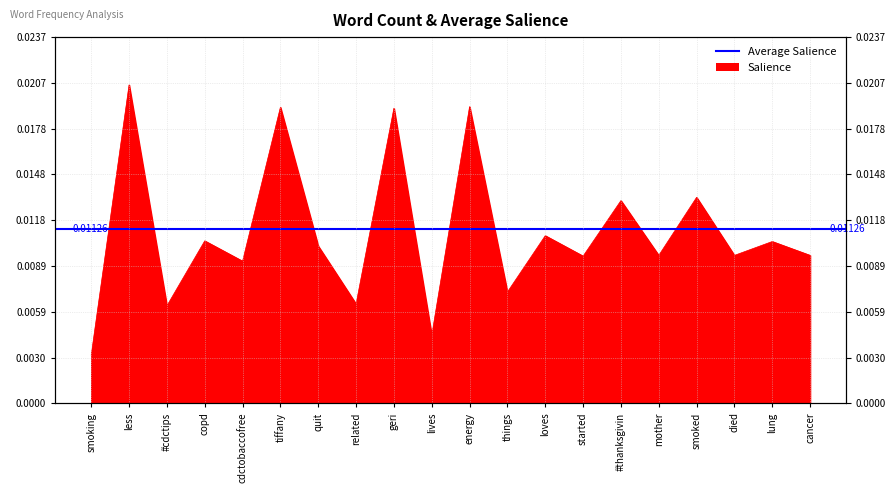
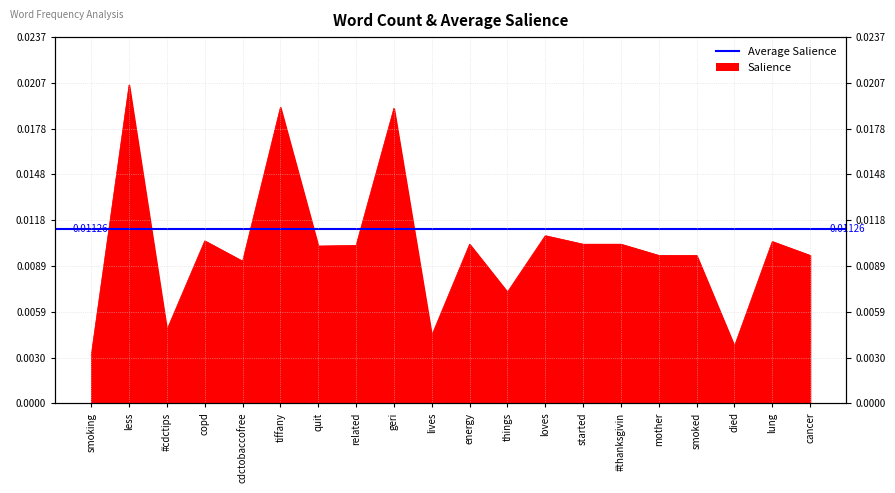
  {
    "smoking": 0.0031,
    "less": 0.0206,
-   "#cdctips": 0.0063,
+   "#cdctips": 0.0048,
    "copd": 0.0105,
    "cdctobaccofree": 0.0092,
    "tiffany": 0.0191,
    "quit": 0.0102,
-   "related": 0.0064,
+   "related": 0.0102,
    "geri": 0.0191,
    "lives": 0.0044,
-   "energy": 0.0192,
+   "energy": 0.0103,
    "things": 0.0072,
    "loves": 0.0108,
-   "started": 0.0095,
-   "#thanksgivin": 0.0131,
+   "started": 0.0103,
+   "#thanksgivin": 0.0103,
    "mother": 0.0096,
-   "smoked": 0.0133,
-   "died": 0.0096,
+   "smoked": 0.0096,
+   "died": 0.0037,
    "lung": 0.0105,
    "cancer": 0.0096
  }
